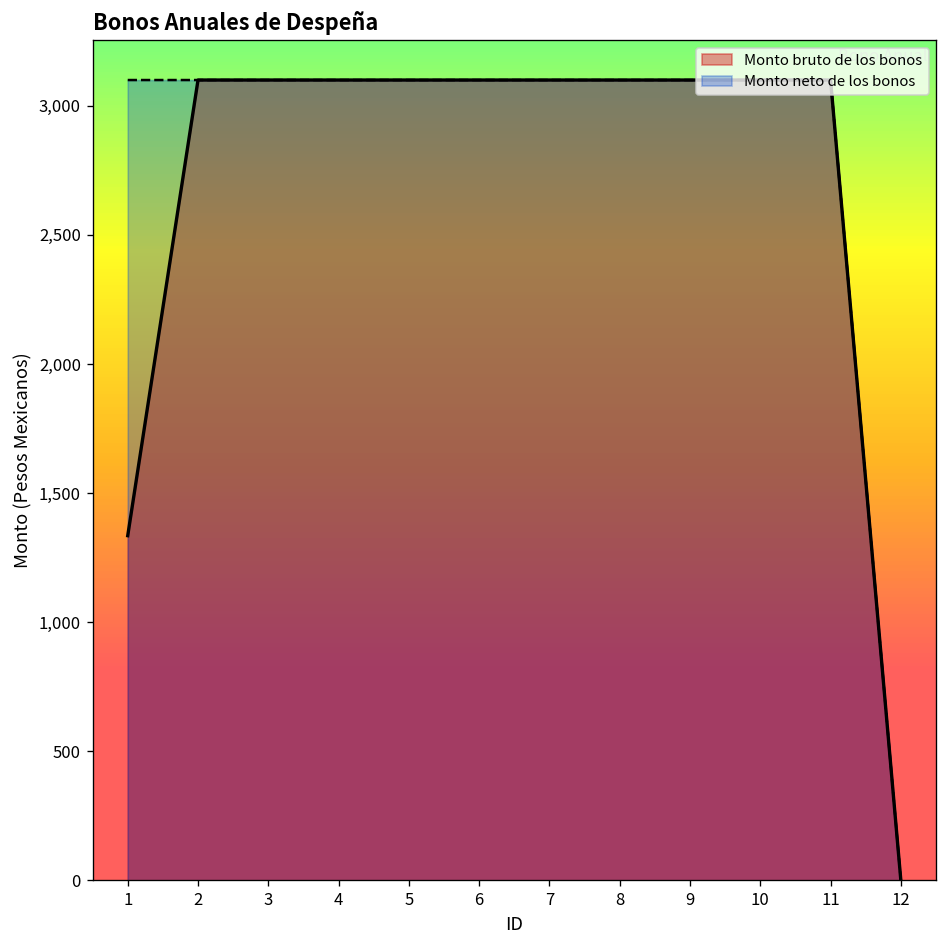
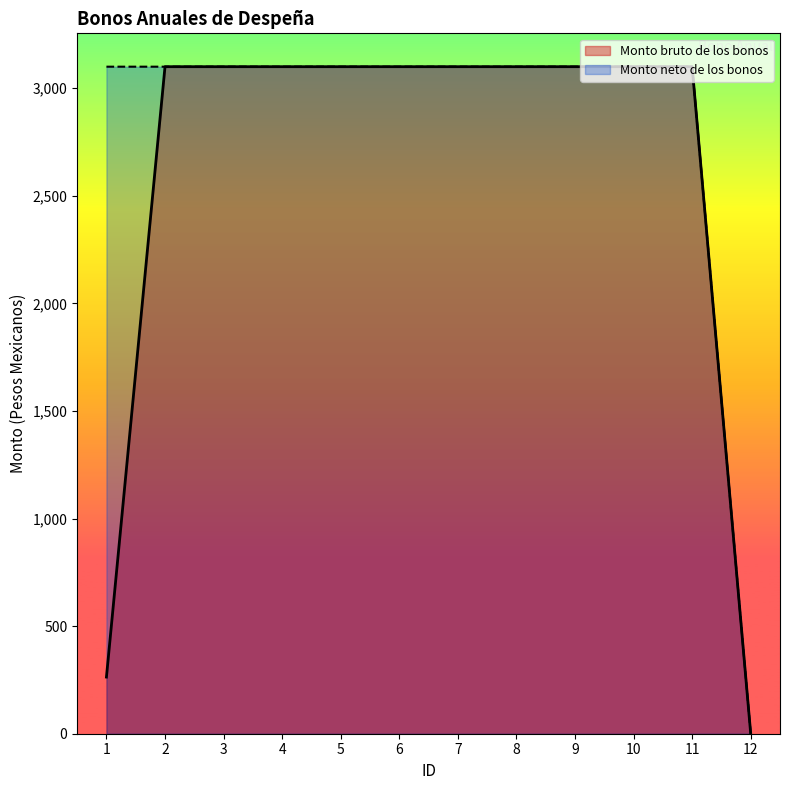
  {
    "Monto bruto de los bonos": {
-     "1": "1,340"
+     "1": "260"
    },
    "Monto neto de los bonos": {
      "1": "3,100"
    }
  }
